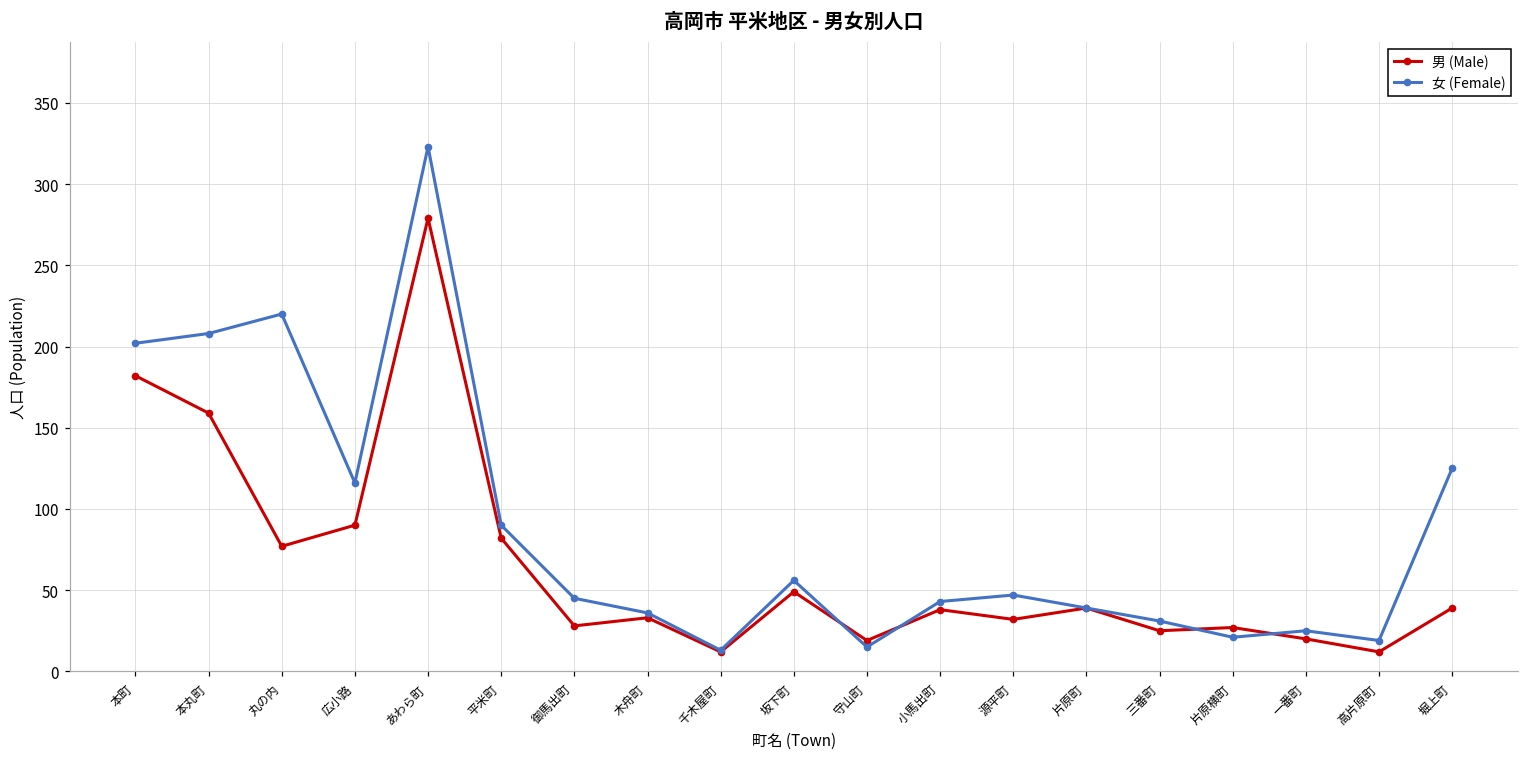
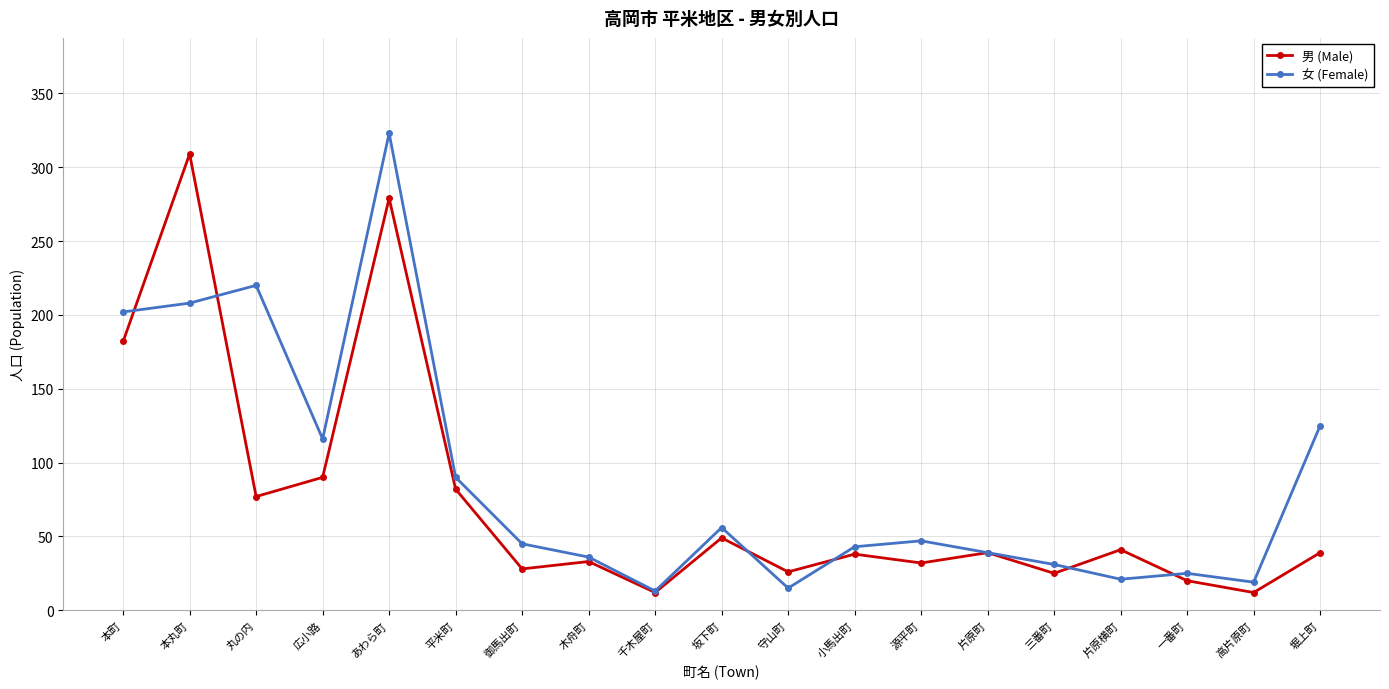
  {
    "男 (Male)": {
      "本町": 182,
-     "本丸町": 159,
+     "本丸町": 309,
      "丸の内": 77,
      "広小路": 90,
      "あわら町": 279,
      "平米町": 82,
      "御馬出町": 28,
      "木舟町": 33,
      "坂下町": 49,
-     "守山町": 19,
+     "守山町": 26,
      "小馬出町": 38,
      "源平町": 32,
      "三番町": 25,
-     "片原横町": 27,
+     "片原横町": 41,
      "一番町": 20,
      "高片原町": 12,
      "堀上町": 39
    },
    "女 (Female)": {
      "本町": 202,
      "本丸町": 208,
      "丸の内": 220,
      "広小路": 116,
      "あわら町": 323,
      "平米町": 90,
      "御馬出町": 45,
      "木舟町": 36,
      "坂下町": 56,
      "守山町": 15,
      "小馬出町": 43,
      "源平町": 47,
      "三番町": 31,
      "片原横町": 21,
      "一番町": 25,
      "高片原町": 19,
      "堀上町": 125
    }
  }
